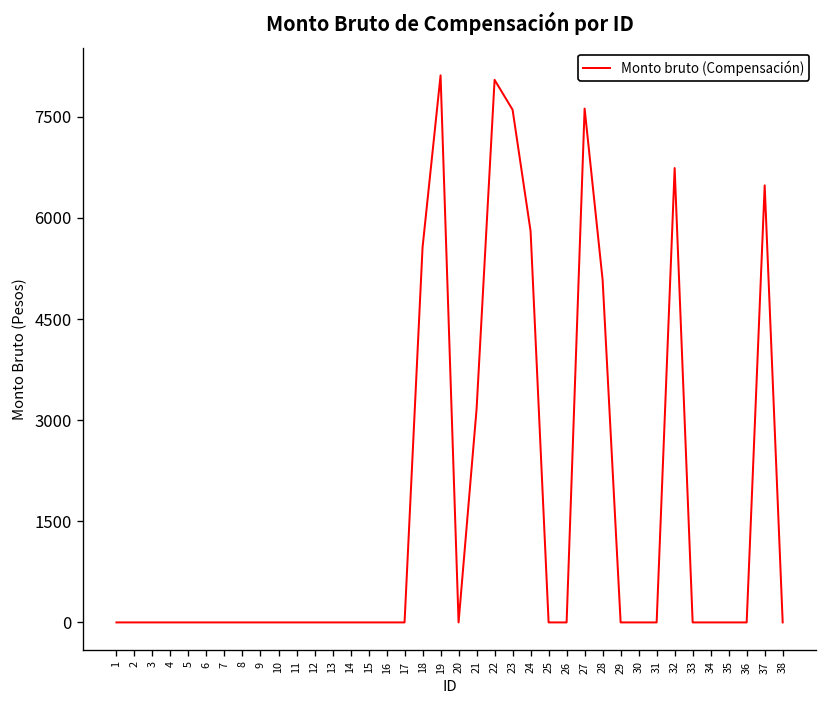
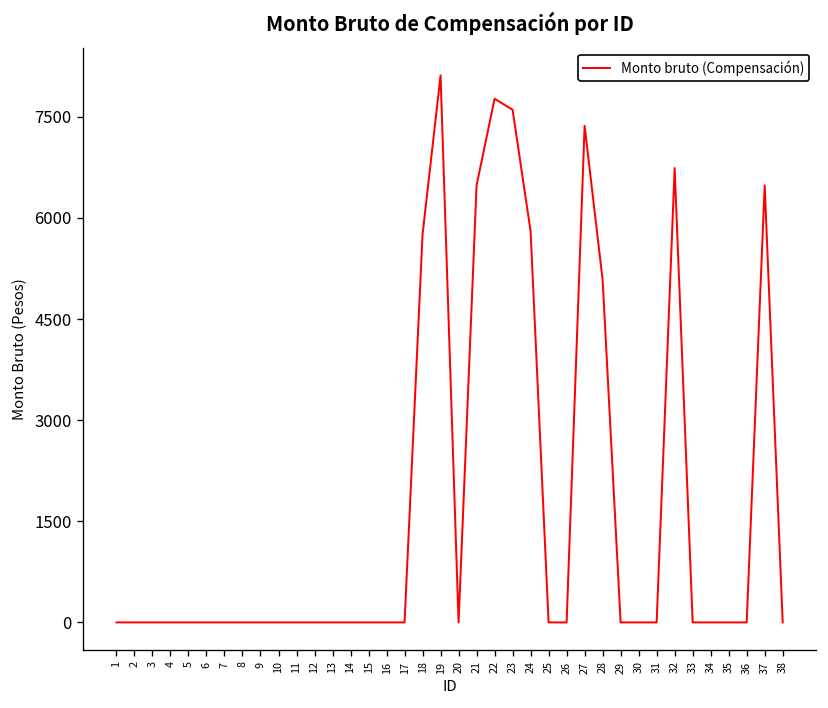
  {
    "1": 0,
    "2": 0,
    "3": 0,
    "4": 0,
    "5": 0,
    "6": 0,
    "7": 0,
    "8": 0,
    "9": 0,
    "10": 0,
    "11": 0,
    "12": 0,
    "13": 0,
    "14": 0,
    "15": 0,
    "16": 0,
    "17": 0,
-   "18": 5600,
+   "18": 5800,
    "19": 8100,
    "20": 0,
-   "21": 3200,
-   "22": 8000,
+   "21": 6500,
+   "22": 7800,
    "23": 7600,
    "24": 5800,
    "25": 0,
    "26": 0,
-   "27": 7600,
+   "27": 7400,
    "28": 5100,
    "29": 0,
    "30": 0,
    "31": 0,
    "32": 6700,
    "33": 0,
    "34": 0,
    "35": 0,
    "36": 0,
    "37": 6500,
    "38": 0
  }
